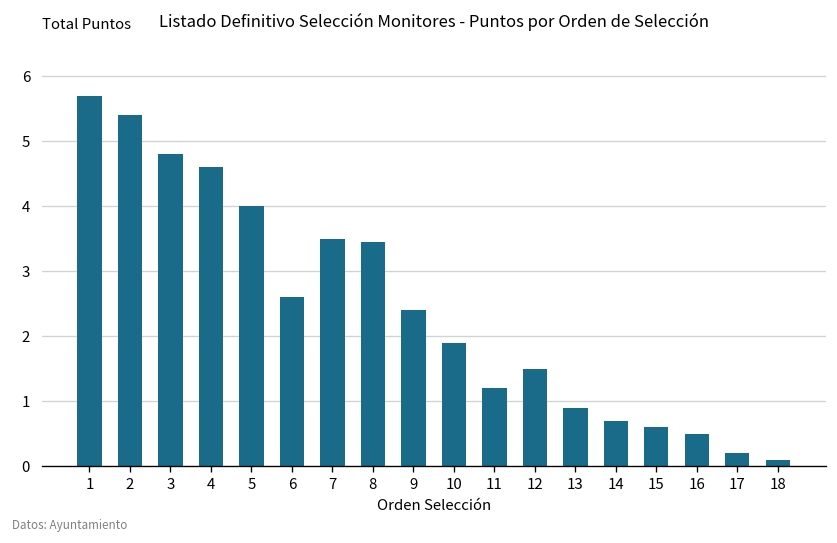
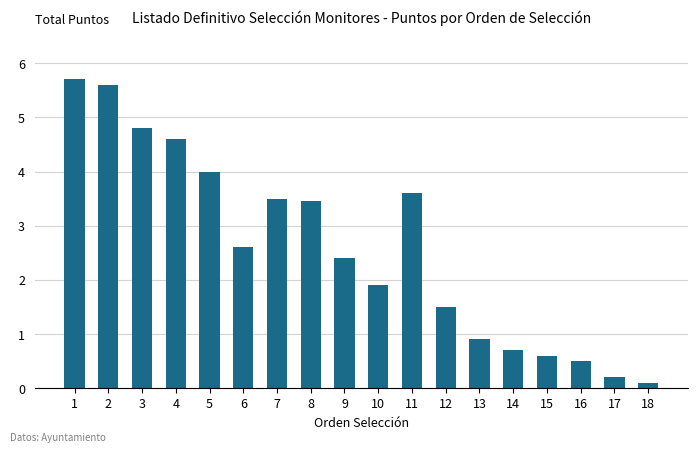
  {
    "1": 5.7,
-   "2": 5.4,
+   "2": 5.6,
    "3": 4.8,
    "4": 4.6,
    "5": 4.0,
    "6": 2.6,
    "7": 3.5,
    "8": 3.5,
    "9": 2.4,
    "10": 1.9,
-   "11": 1.2,
+   "11": 3.6,
    "12": 1.5,
    "13": 0.9,
    "14": 0.7,
    "15": 0.6,
    "16": 0.5,
    "17": 0.2,
    "18": 0.1
  }
